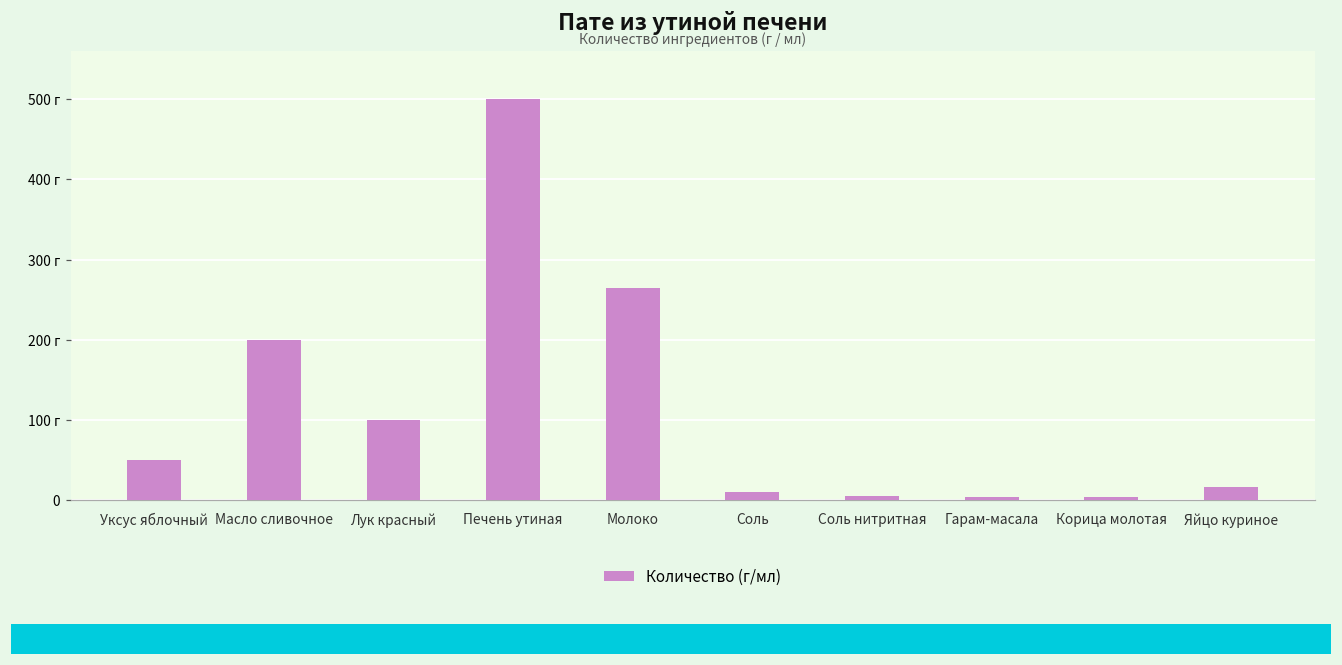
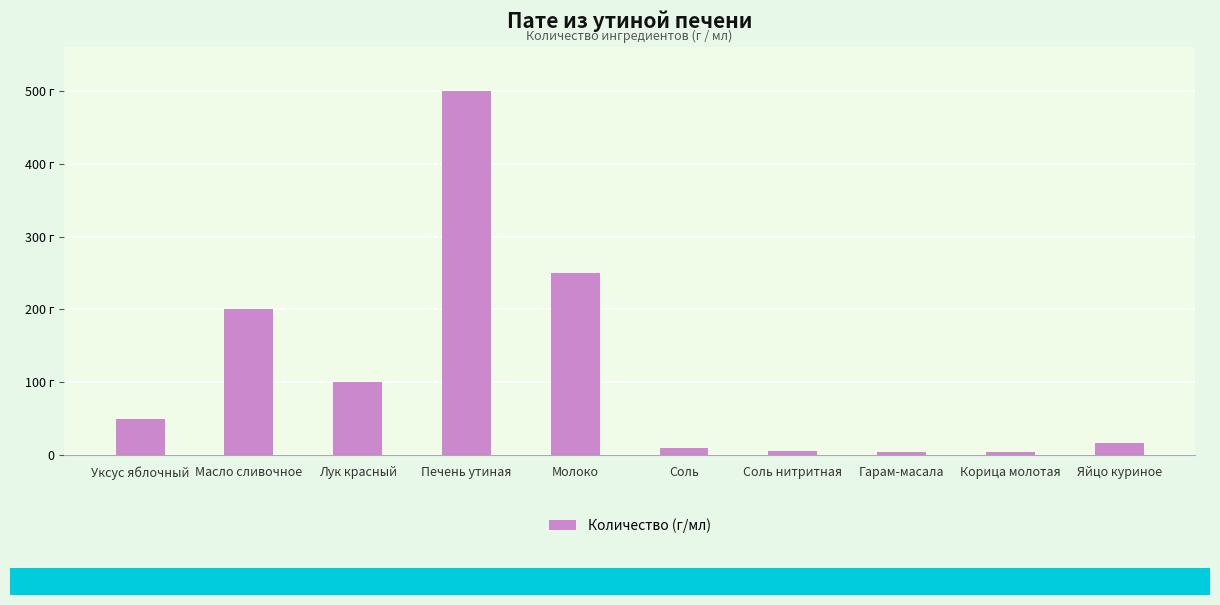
  {
    "Уксус яблочный": "50 г",
    "Масло сливочное": "200 г",
    "Лук красный": "100 г",
    "Печень утиная": "500 г",
-   "Молоко": "270 г",
+   "Молоко": "250 г",
    "Соль": "10 г",
    "Соль нитритная": "10 г",
    "Гарам-масала": "0 г",
    "Корица молотая": "0 г",
    "Яйцо куриное": "20 г"
  }
